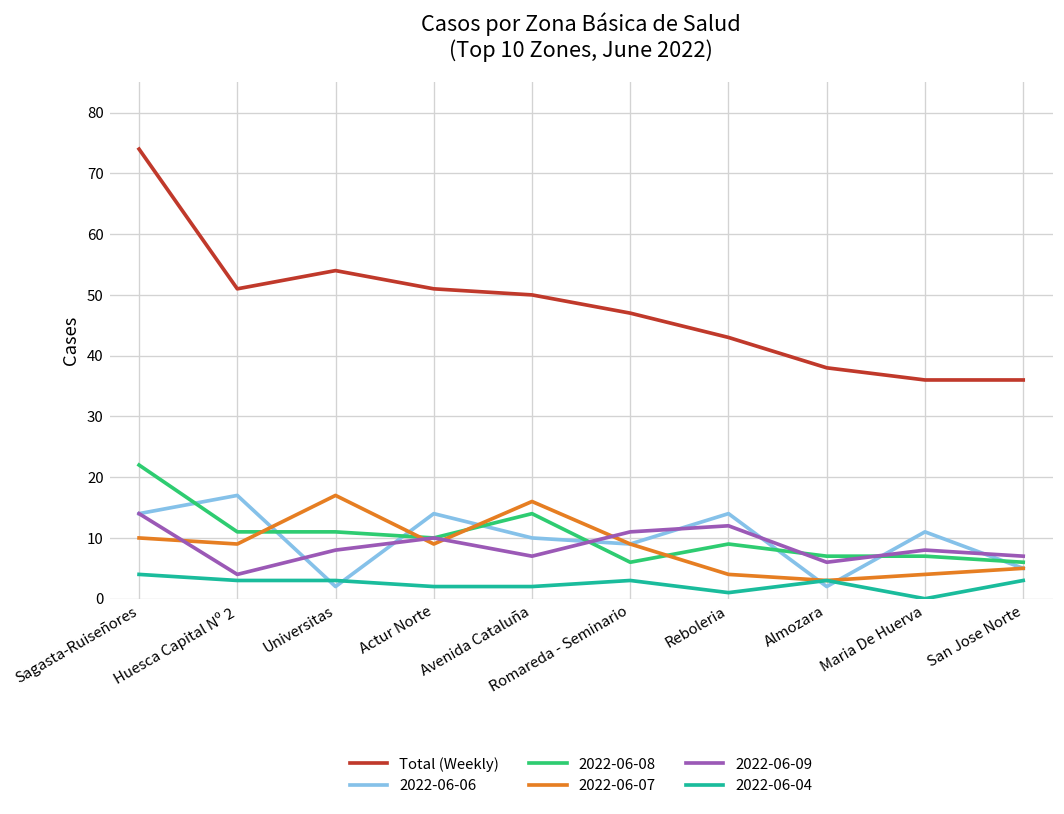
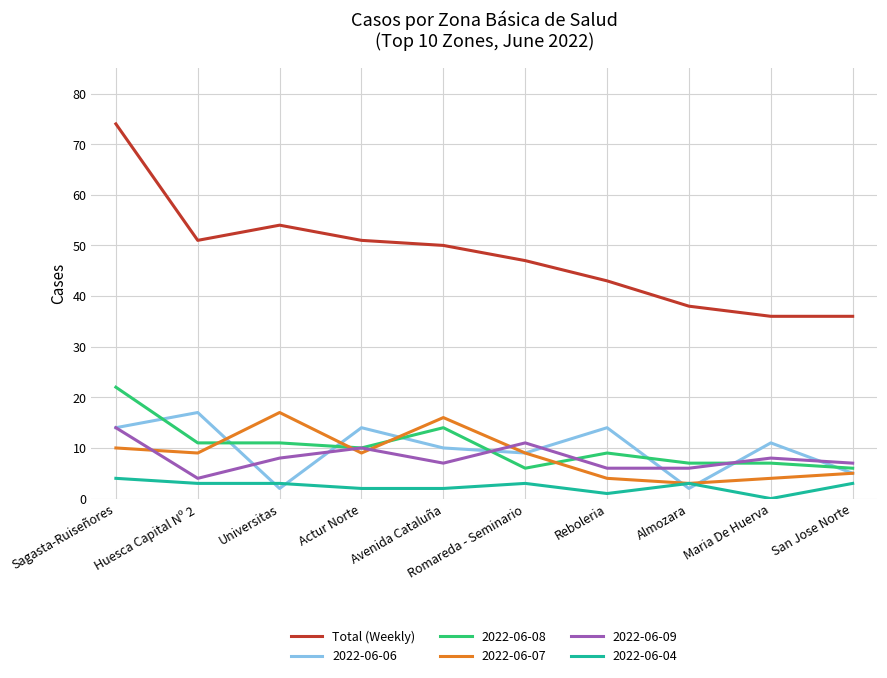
  {
    "Total (Weekly)": {
      "Sagasta-Ruiseñores": 74,
      "Huesca Capital Nº 2": 51,
      "Universitas": 54,
      "Actur Norte": 51,
      "Avenida Cataluña": 50,
      "Romareda - Seminario": 47,
      "Reboleria": 43,
      "Almozara": 38,
      "Maria De Huerva": 36,
      "San Jose Norte": 36
    },
    "2022-06-06": {
      "Huesca Capital Nº 2": 17,
      "Universitas": 2,
      "Actur Norte": 14,
      "Avenida Cataluña": 10,
      "Reboleria": 14,
      "Almozara": 2,
      "Maria De Huerva": 11
    },
    "2022-06-07": {
      "Sagasta-Ruiseñores": 10,
      "Huesca Capital Nº 2": 9,
      "Universitas": 17,
      "Actur Norte": 9,
      "Avenida Cataluña": 16,
      "Reboleria": 4,
      "Maria De Huerva": 4
    },
    "2022-06-09": {
      "Huesca Capital Nº 2": 4,
      "Universitas": 8,
      "Avenida Cataluña": 7,
      "Romareda - Seminario": 11,
-     "Reboleria": 12,
+     "Reboleria": 6,
      "Almozara": 6,
      "Maria De Huerva": 8,
      "San Jose Norte": 7
    }
  }
